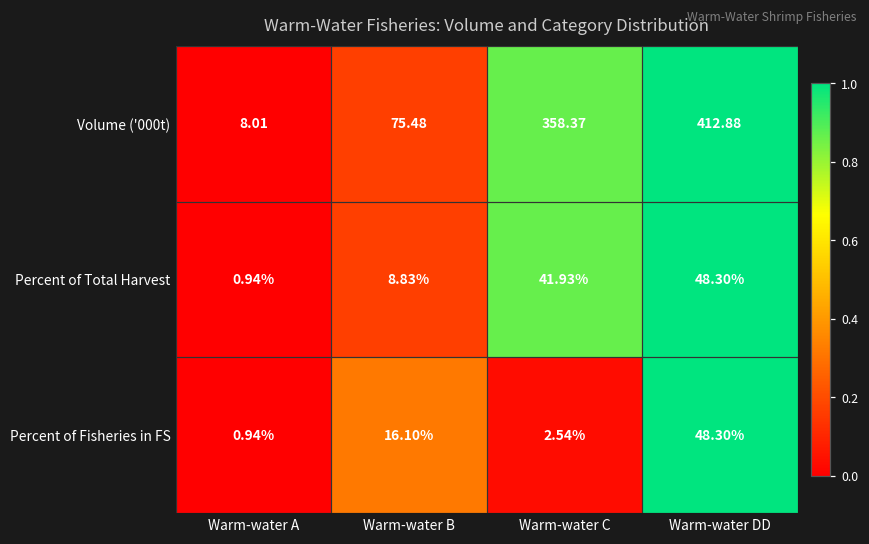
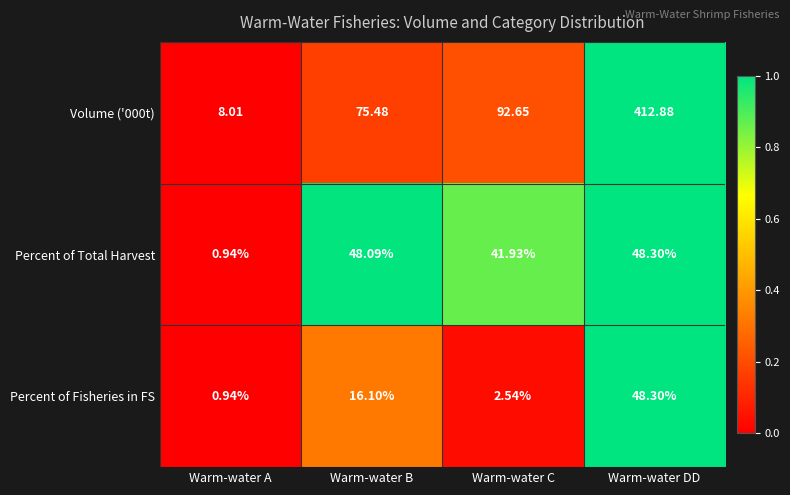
  {
    "Volume ('000t)": {
      "Warm-water A": "8.01",
      "Warm-water B": "75.48",
-     "Warm-water C": "358.37",
+     "Warm-water C": "92.65",
      "Warm-water DD": "412.88"
    },
    "Percent of Total Harvest": {
      "Warm-water A": "0.94%",
-     "Warm-water B": "8.83%",
+     "Warm-water B": "48.09%",
      "Warm-water C": "41.93%",
      "Warm-water DD": "48.30%"
    },
    "Percent of Fisheries in FS": {
      "Warm-water A": "0.94%",
      "Warm-water B": "16.10%",
      "Warm-water C": "2.54%",
      "Warm-water DD": "48.30%"
    }
  }
